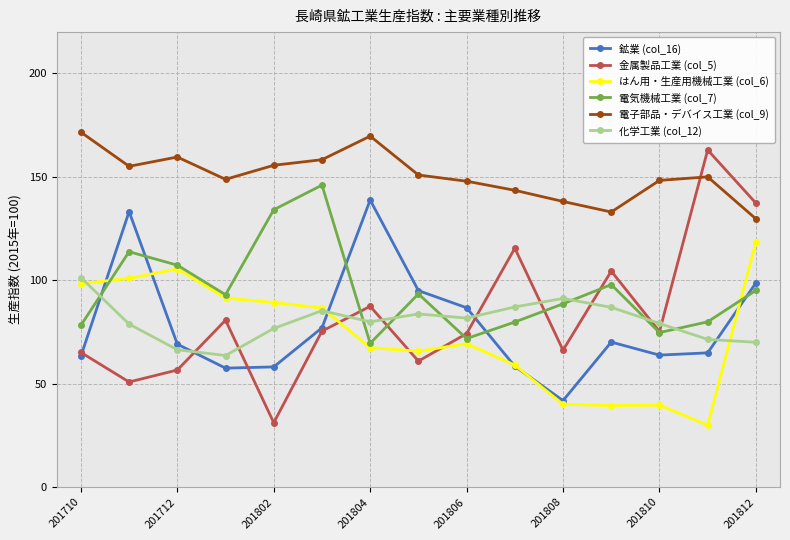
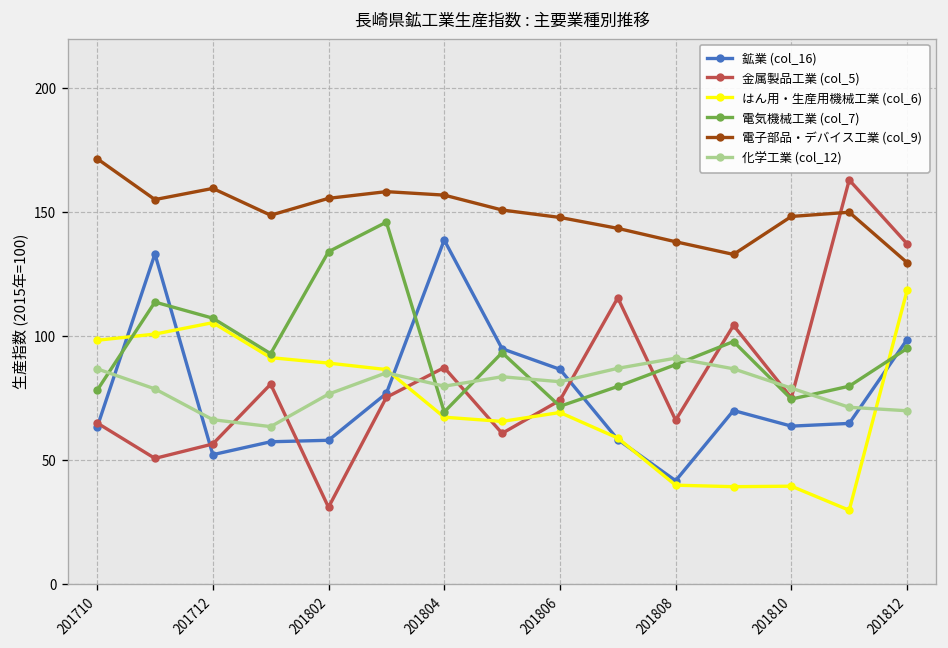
  {
    "鉱業 (col_16)": {
      "201710": 63,
-     "201712": 69,
+     "201712": 52,
      "201802": 58,
      "201804": 139,
      "201806": 87,
      "201808": 42,
      "201810": 64,
      "201812": 99
    },
    "金属製品工業 (col_5)": {
      "201710": 65,
      "201712": 57,
      "201802": 31,
      "201804": 87,
      "201806": 74,
      "201808": 66,
      "201812": 137
    },
    "はん用・生産用機械工業 (col_6)": {
      "201710": 98,
      "201712": 106,
      "201802": 89,
      "201804": 67,
      "201806": 69,
      "201808": 40,
      "201810": 40,
      "201812": 119
    },
    "電気機械工業 (col_7)": {
      "201710": 78,
      "201712": 107,
      "201802": 134,
      "201804": 70,
      "201806": 72,
      "201808": 89,
      "201812": 95
    },
    "電子部品・デバイス工業 (col_9)": {
      "201710": 172,
      "201712": 160,
      "201802": 156,
-     "201804": 170,
+     "201804": 157,
      "201806": 148,
      "201808": 138,
      "201810": 148,
      "201812": 130
    },
    "化学工業 (col_12)": {
-     "201710": 101,
+     "201710": 87,
      "201712": 66,
      "201802": 77,
      "201804": 80,
      "201806": 82,
      "201808": 91,
      "201810": 79,
      "201812": 70
    }
  }
